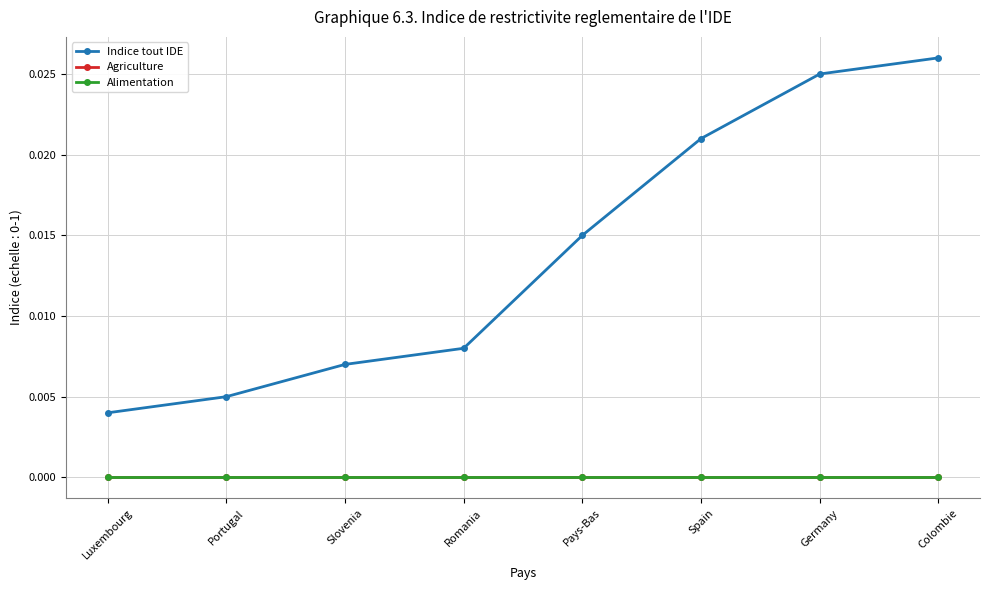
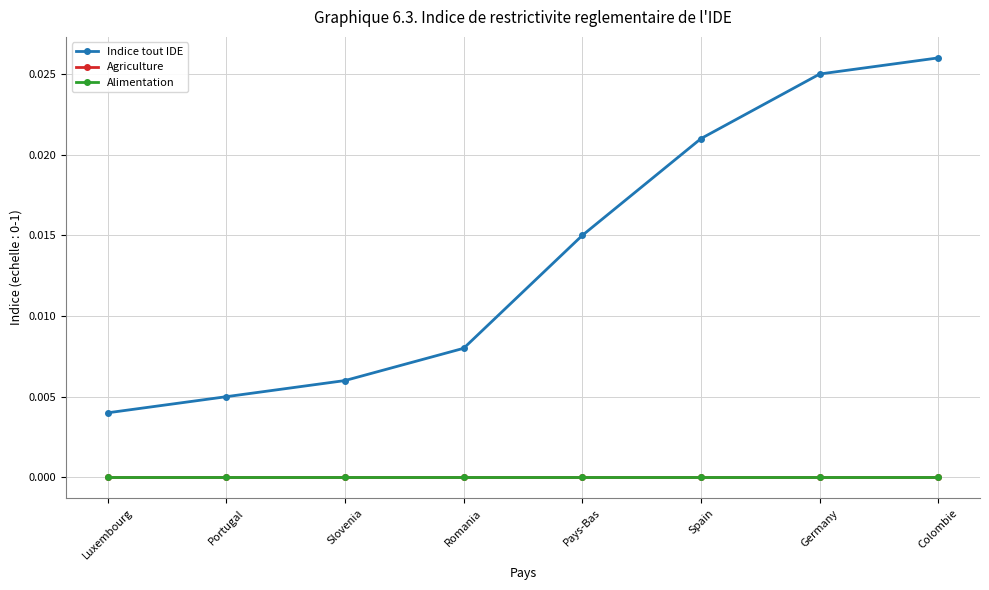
  {
    "Indice tout IDE": {
      "Luxembourg": 0.004,
      "Portugal": 0.005,
-     "Slovenia": 0.007,
+     "Slovenia": 0.006,
      "Romania": 0.008,
      "Pays-Bas": 0.015,
      "Spain": 0.021,
      "Germany": 0.025,
      "Colombie": 0.026
    },
    "Alimentation": {
      "Luxembourg": 0.000,
      "Portugal": 0.000,
      "Slovenia": 0.000,
      "Romania": 0.000,
      "Pays-Bas": 0.000,
      "Spain": 0.000,
      "Germany": 0.000,
      "Colombie": 0.000
    }
  }
